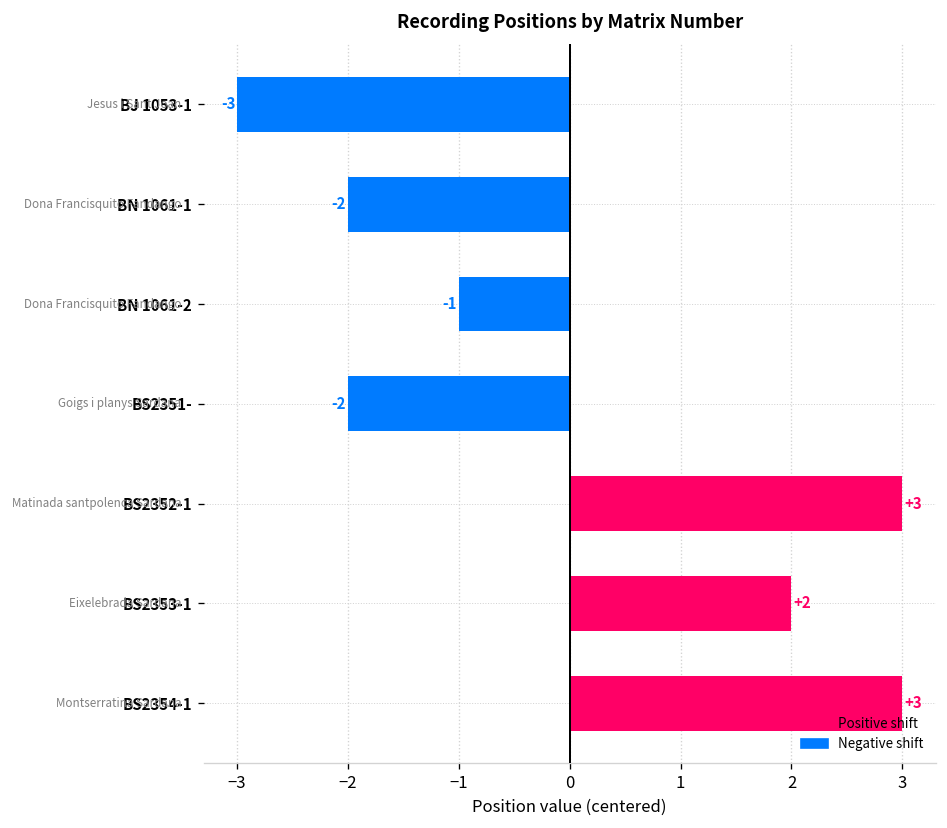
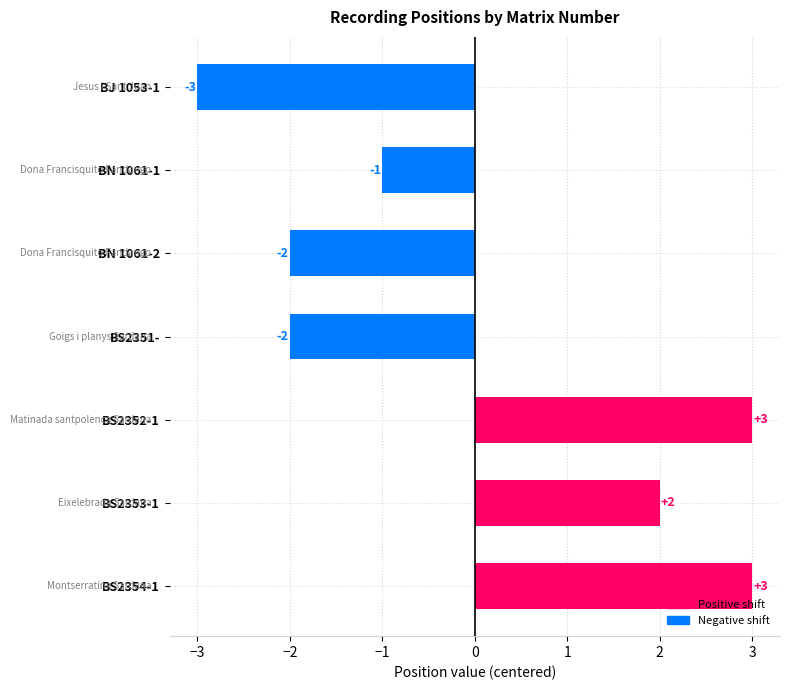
  {
    "BJ 1053-1": "-3",
-   "BN 1061-1": "-2",
-   "BN 1061-2": "-1",
+   "BN 1061-1": "-1",
+   "BN 1061-2": "-2",
    "BS2351-": "-2",
    "BS2352-1": "+3",
    "BS2353-1": "+2",
    "BS2354-1": "+3"
  }
